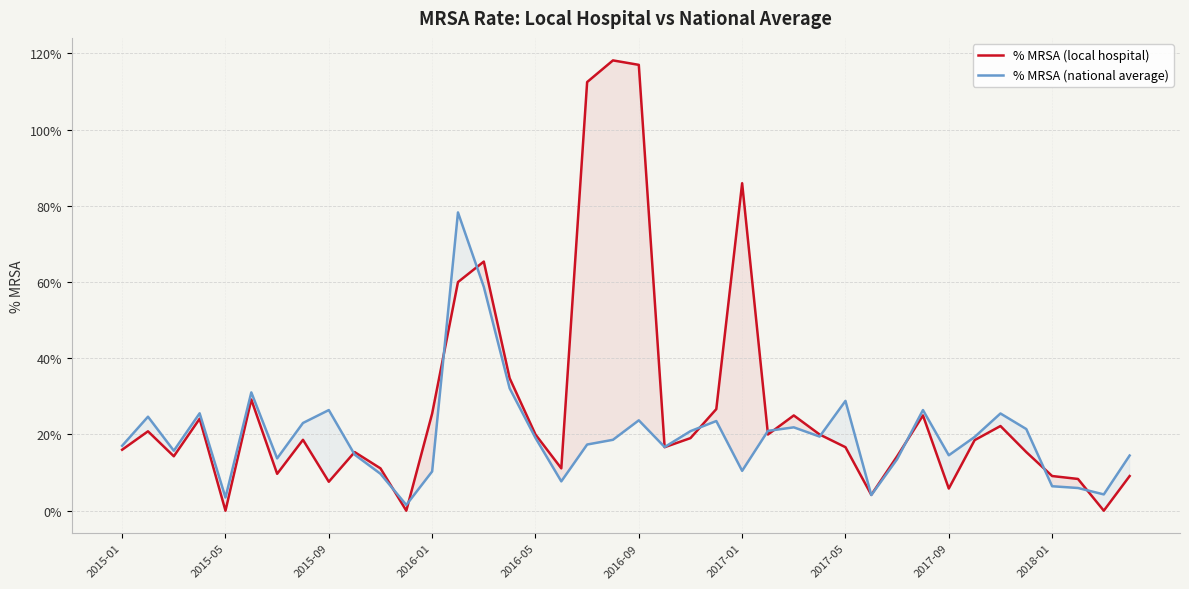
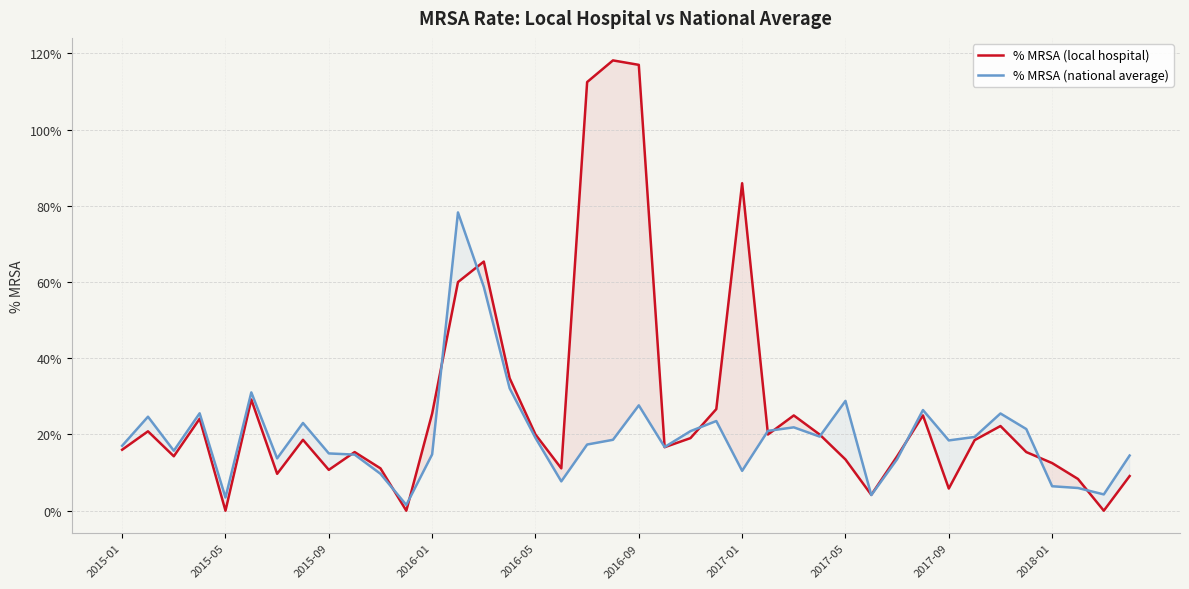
  {
    "% MRSA (local hospital)": {
      "2015-01": "16%",
      "2015-05": "0%",
-     "2015-09": "8%",
+     "2015-09": "11%",
      "2016-01": "25%",
      "2016-05": "20%",
      "2016-09": "117%",
      "2017-01": "86%",
-     "2017-05": "17%",
+     "2017-05": "13%",
      "2017-09": "6%",
-     "2018-01": "9%"
+     "2018-01": "13%"
    },
    "% MRSA (national average)": {
      "2015-01": "17%",
      "2015-05": "3%",
-     "2015-09": "26%",
-     "2016-01": "10%",
+     "2015-09": "15%",
+     "2016-01": "15%",
      "2016-05": "19%",
-     "2016-09": "24%",
+     "2016-09": "28%",
      "2017-01": "10%",
      "2017-05": "29%",
-     "2017-09": "15%",
+     "2017-09": "18%",
      "2018-01": "6%"
    }
  }
